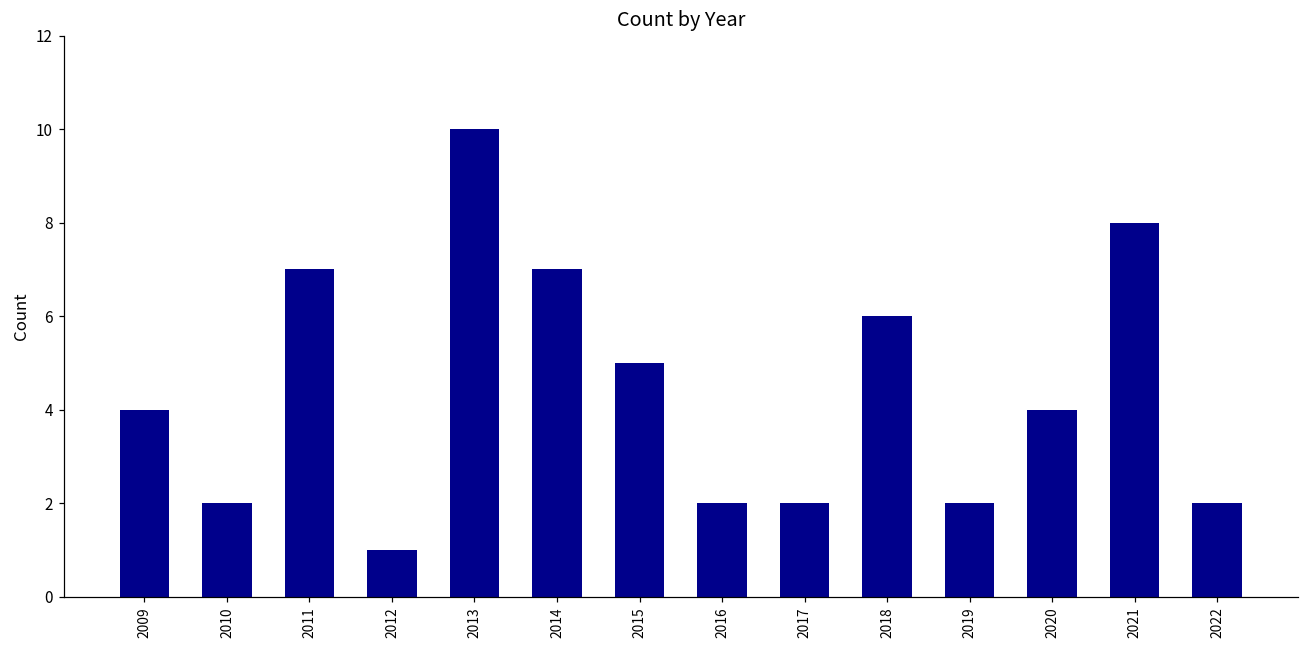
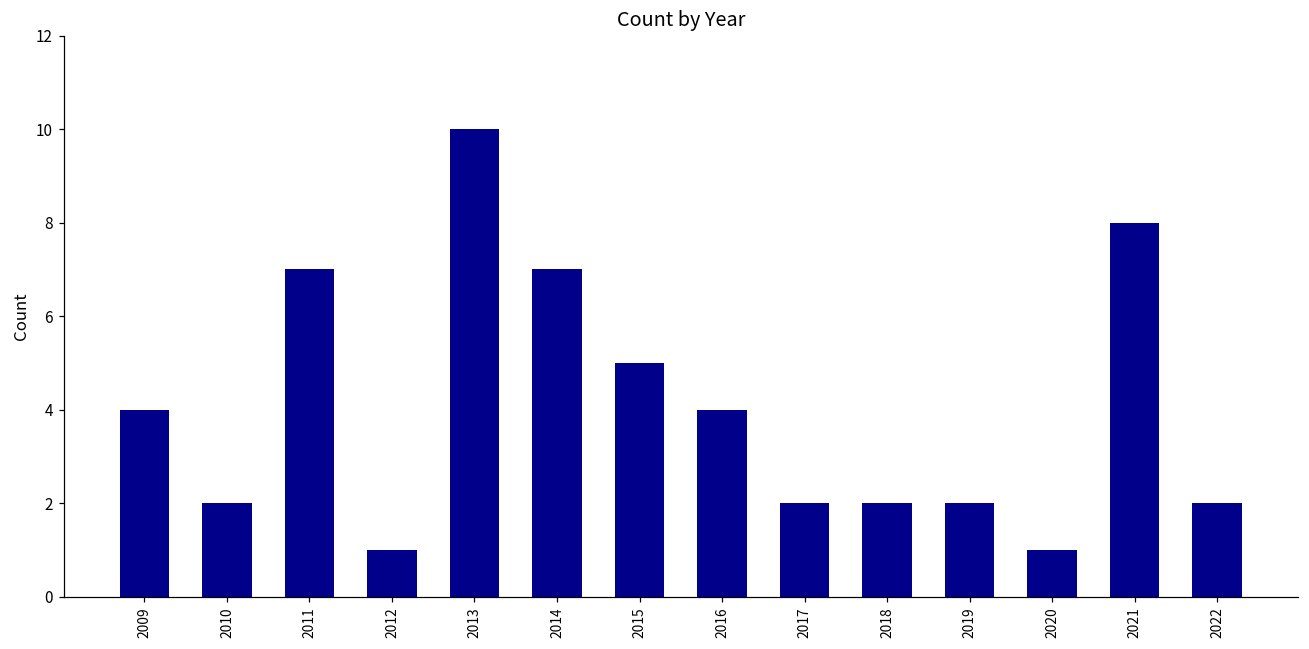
  {
    "2009": 4,
    "2010": 2,
    "2011": 7,
    "2012": 1,
    "2013": 10,
    "2014": 7,
    "2015": 5,
-   "2016": 2,
+   "2016": 4,
    "2017": 2,
-   "2018": 6,
+   "2018": 2,
    "2019": 2,
-   "2020": 4,
+   "2020": 1,
    "2021": 8,
    "2022": 2
  }
